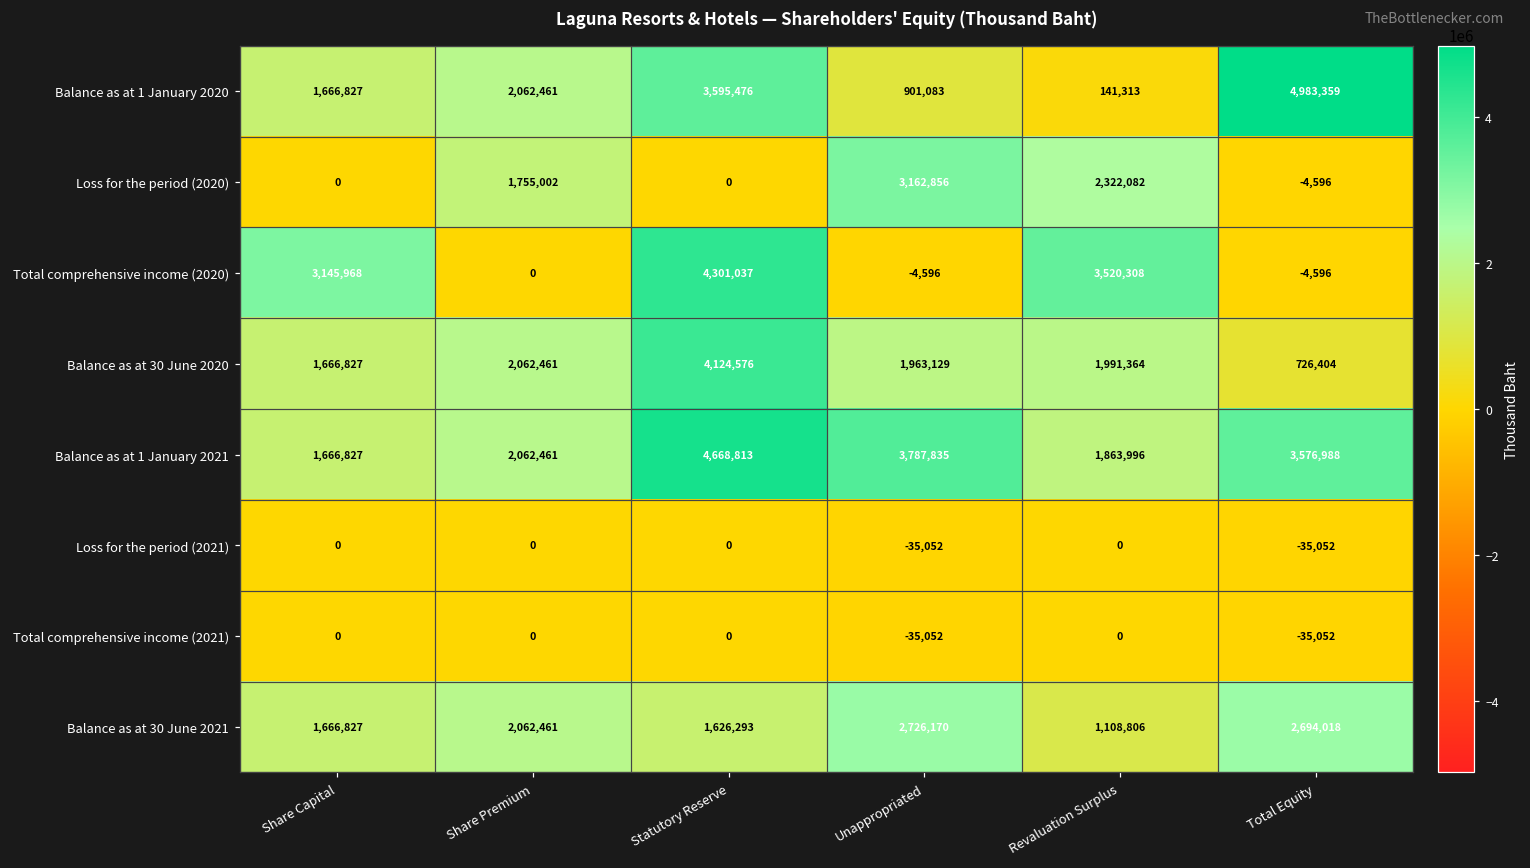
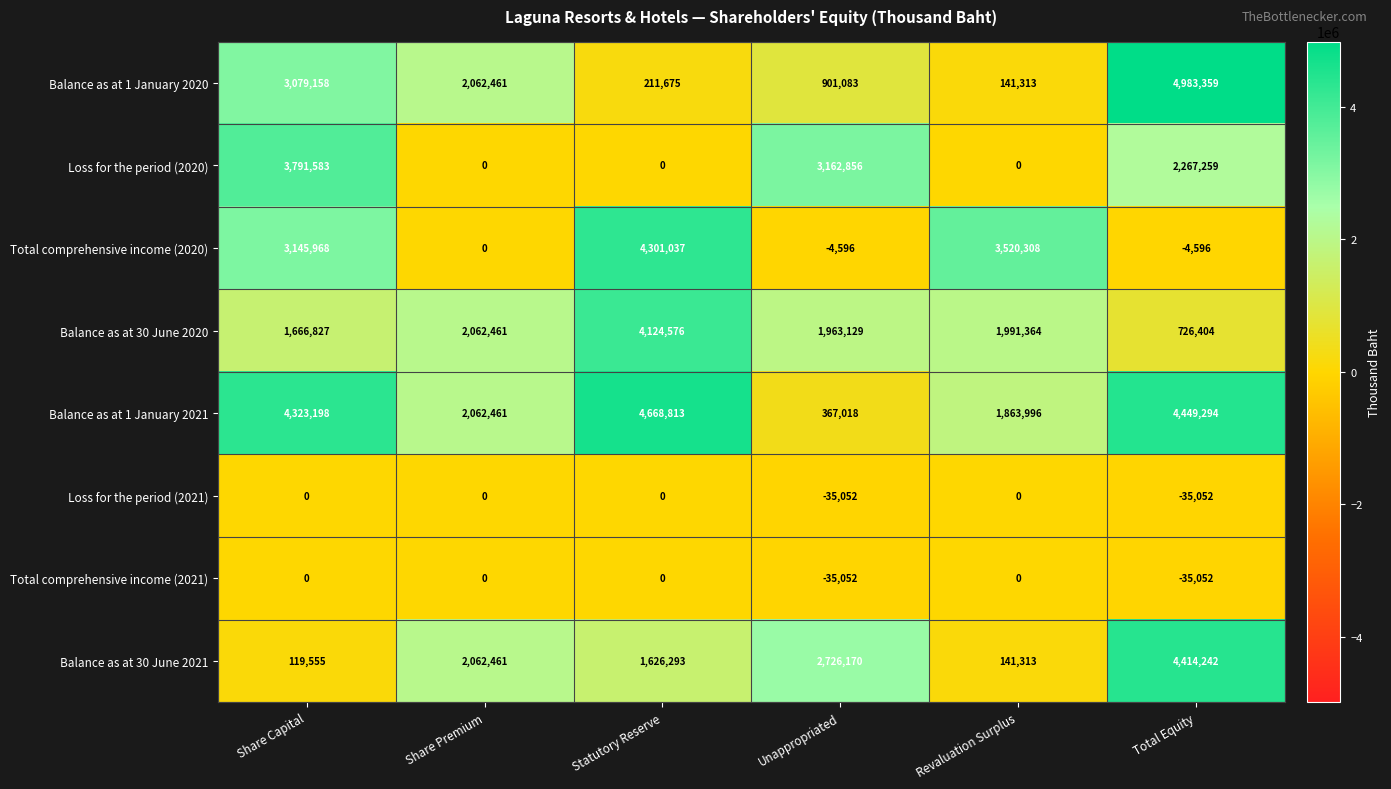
  {
    "Balance as at 1 January 2020": {
-     "Share Capital": "1,666,827",
+     "Share Capital": "3,079,158",
      "Share Premium": "2,062,461",
-     "Statutory Reserve": "3,595,476",
+     "Statutory Reserve": "211,675",
      "Unappropriated": "901,083",
      "Revaluation Surplus": "141,313",
      "Total Equity": "4,983,359"
    },
    "Loss for the period (2020)": {
-     "Share Capital": "0",
-     "Share Premium": "1,755,002",
+     "Share Capital": "3,791,583",
+     "Share Premium": "0",
      "Statutory Reserve": "0",
      "Unappropriated": "3,162,856",
-     "Revaluation Surplus": "2,322,082",
-     "Total Equity": "-4,596"
+     "Revaluation Surplus": "0",
+     "Total Equity": "2,267,259"
    },
    "Total comprehensive income (2020)": {
      "Share Capital": "3,145,968",
      "Share Premium": "0",
      "Statutory Reserve": "4,301,037",
      "Unappropriated": "-4,596",
      "Revaluation Surplus": "3,520,308",
      "Total Equity": "-4,596"
    },
    "Balance as at 30 June 2020": {
      "Share Capital": "1,666,827",
      "Share Premium": "2,062,461",
      "Statutory Reserve": "4,124,576",
      "Unappropriated": "1,963,129",
      "Revaluation Surplus": "1,991,364",
      "Total Equity": "726,404"
    },
    "Balance as at 1 January 2021": {
-     "Share Capital": "1,666,827",
+     "Share Capital": "4,323,198",
      "Share Premium": "2,062,461",
      "Statutory Reserve": "4,668,813",
-     "Unappropriated": "3,787,835",
+     "Unappropriated": "367,018",
      "Revaluation Surplus": "1,863,996",
-     "Total Equity": "3,576,988"
+     "Total Equity": "4,449,294"
    },
    "Loss for the period (2021)": {
      "Share Capital": "0",
      "Share Premium": "0",
      "Statutory Reserve": "0",
      "Unappropriated": "-35,052",
      "Revaluation Surplus": "0",
      "Total Equity": "-35,052"
    },
    "Total comprehensive income (2021)": {
      "Share Capital": "0",
      "Share Premium": "0",
      "Statutory Reserve": "0",
      "Unappropriated": "-35,052",
      "Revaluation Surplus": "0",
      "Total Equity": "-35,052"
    },
    "Balance as at 30 June 2021": {
-     "Share Capital": "1,666,827",
+     "Share Capital": "119,555",
      "Share Premium": "2,062,461",
      "Statutory Reserve": "1,626,293",
      "Unappropriated": "2,726,170",
-     "Revaluation Surplus": "1,108,806",
-     "Total Equity": "2,694,018"
+     "Revaluation Surplus": "141,313",
+     "Total Equity": "4,414,242"
    }
  }
